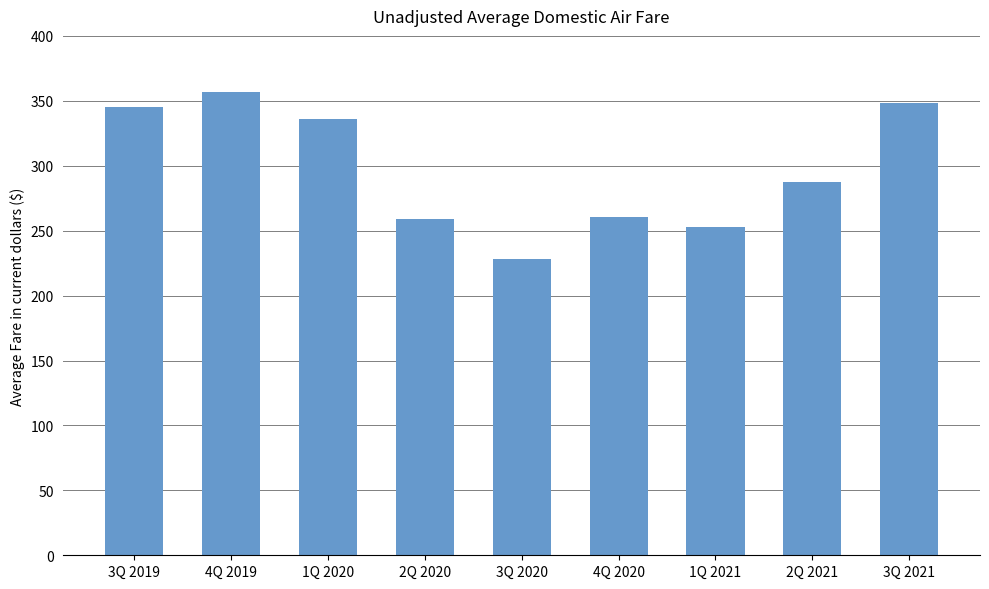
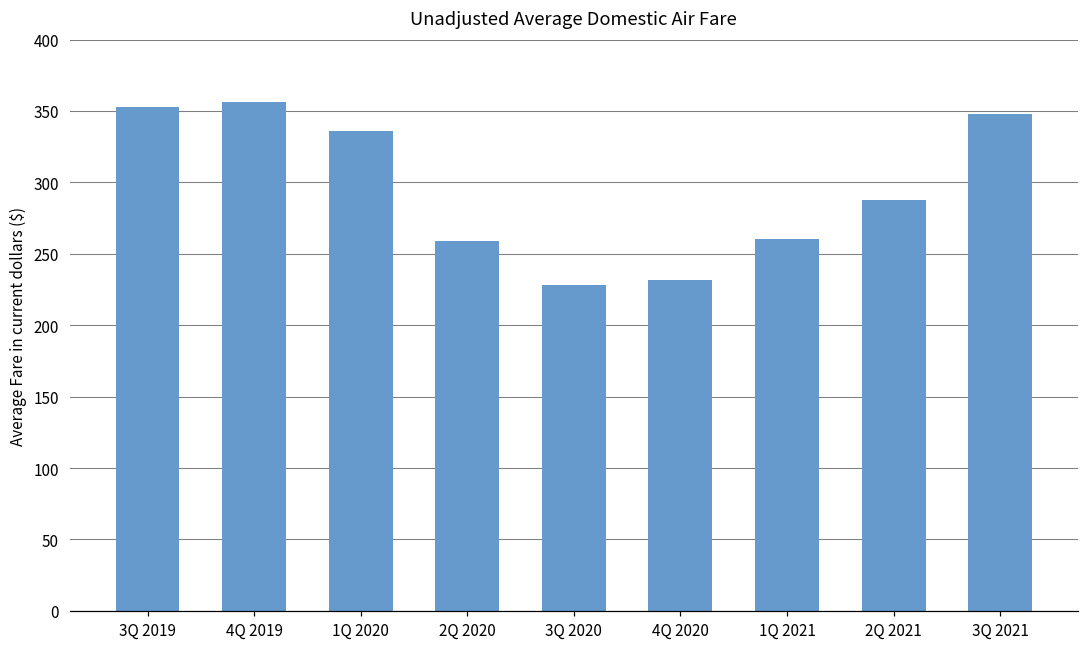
  {
-   "3Q 2019": 345,
+   "3Q 2019": 353,
    "4Q 2019": 357,
    "1Q 2020": 336,
    "2Q 2020": 259,
    "3Q 2020": 228,
-   "4Q 2020": 261,
-   "1Q 2021": 253,
+   "4Q 2020": 231,
+   "1Q 2021": 260,
    "2Q 2021": 288,
    "3Q 2021": 348
  }
